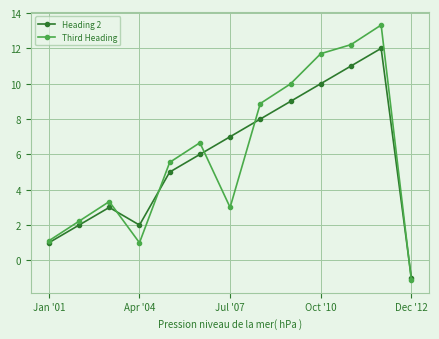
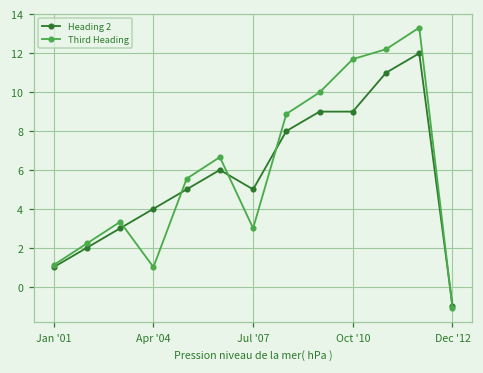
  {
    "Heading 2": {
-     "Apr '04": 2,
-     "Jul '07": 7,
-     "Oct '10": 10
+     "Apr '04": 4,
+     "Jul '07": 5,
+     "Oct '10": 9
    },
    "Third Heading": {
      "Apr '04": 1,
      "Jul '07": 3,
      "Oct '10": 11.7
    }
  }
